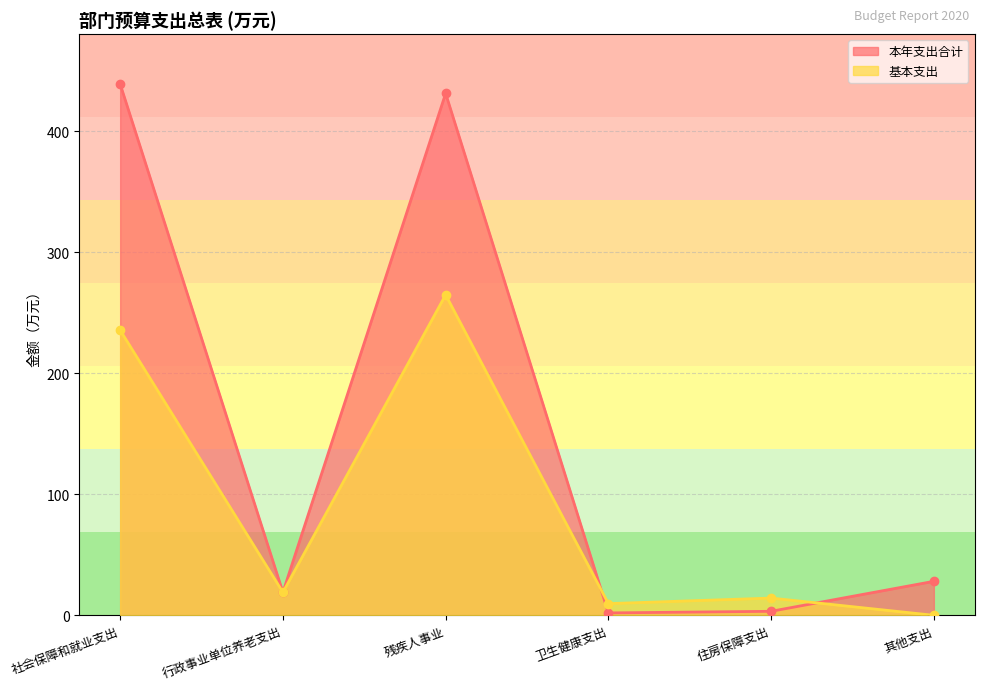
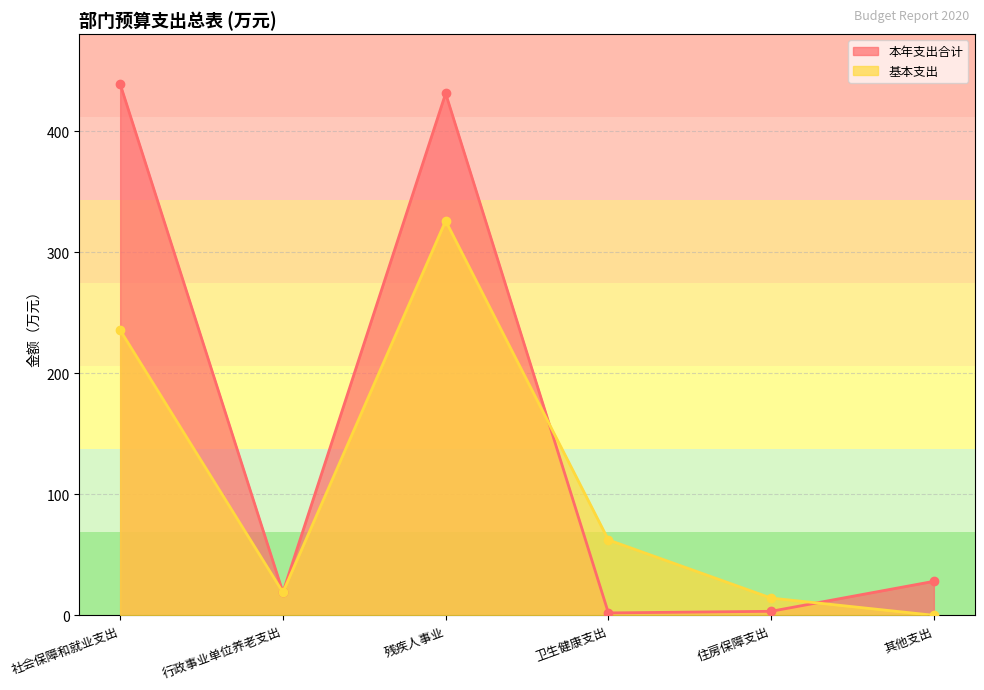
  {
    "本年支出合计": {
      "社会保障和就业支出": 439,
      "残疾人事业": 431,
      "卫生健康支出": 2,
      "住房保障支出": 3,
      "其他支出": 28
    },
    "基本支出": {
      "社会保障和就业支出": 236,
-     "残疾人事业": 265,
-     "卫生健康支出": 10,
+     "残疾人事业": 326,
+     "卫生健康支出": 62,
      "住房保障支出": 14,
      "其他支出": 0
    }
  }
